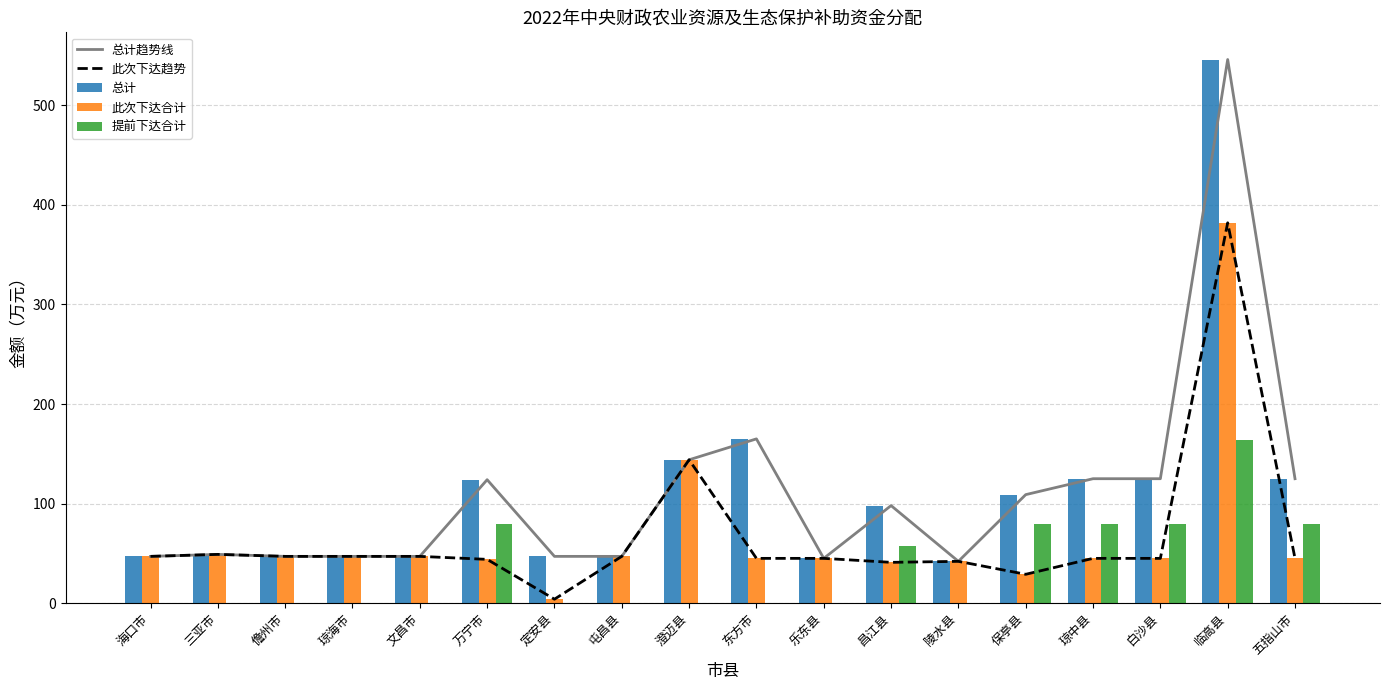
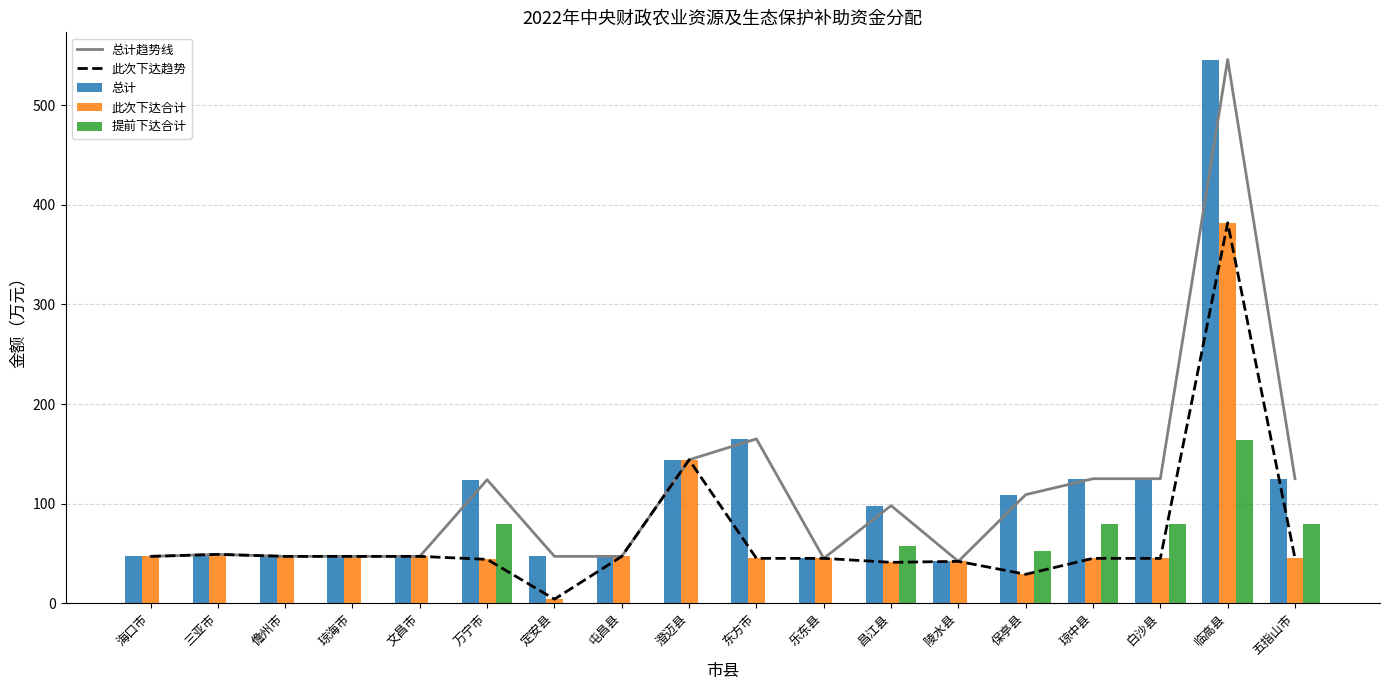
  {
    "总计": {
      "海口市": 50,
      "三亚市": 50,
      "儋州市": 50,
      "琼海市": 50,
      "文昌市": 50,
      "万宁市": 120,
      "定安县": 50,
      "屯昌县": 50,
      "澄迈县": 140,
      "东方市": 170,
      "乐东县": 50,
      "昌江县": 100,
      "陵水县": 40,
      "保亭县": 110,
      "琼中县": 130,
      "白沙县": 130,
      "临高县": 550,
      "五指山市": 130
    },
    "总计趋势线": {
      "万宁市": 120,
      "定安县": 50,
      "东方市": 170,
      "昌江县": 100,
      "保亭县": 110,
      "琼中县": 130,
      "白沙县": 130,
      "临高县": 550,
      "五指山市": 130
    },
    "此次下达合计": {
      "海口市": 50,
      "三亚市": 50,
      "儋州市": 50,
      "琼海市": 50,
      "文昌市": 50,
      "万宁市": 40,
      "定安县": 0,
      "屯昌县": 50,
      "澄迈县": 140,
      "东方市": 50,
      "乐东县": 50,
      "昌江县": 40,
      "陵水县": 40,
      "保亭县": 30,
      "琼中县": 50,
      "白沙县": 50,
      "临高县": 380,
      "五指山市": 50
    },
    "提前下达合计": {
      "海口市": 0,
      "三亚市": 0,
      "儋州市": 0,
      "琼海市": 0,
      "文昌市": 0,
      "万宁市": 80,
      "定安县": 0,
      "屯昌县": 0,
      "澄迈县": 0,
      "东方市": 0,
      "乐东县": 0,
      "昌江县": 60,
      "陵水县": 0,
-     "保亭县": 80,
+     "保亭县": 50,
      "琼中县": 80,
      "白沙县": 80,
      "临高县": 160,
      "五指山市": 80
    }
  }
